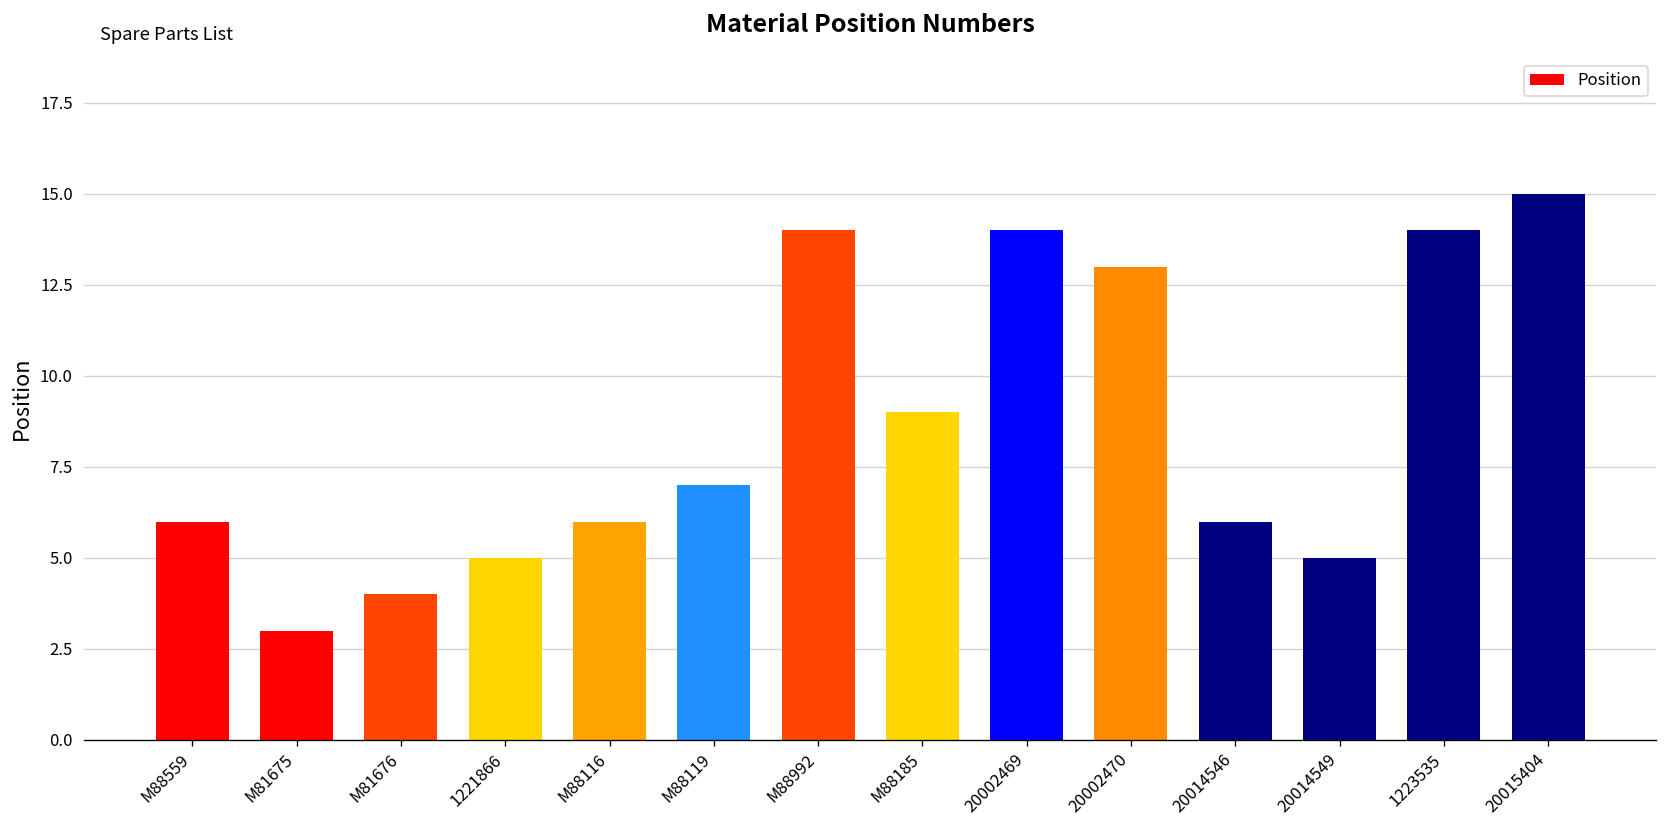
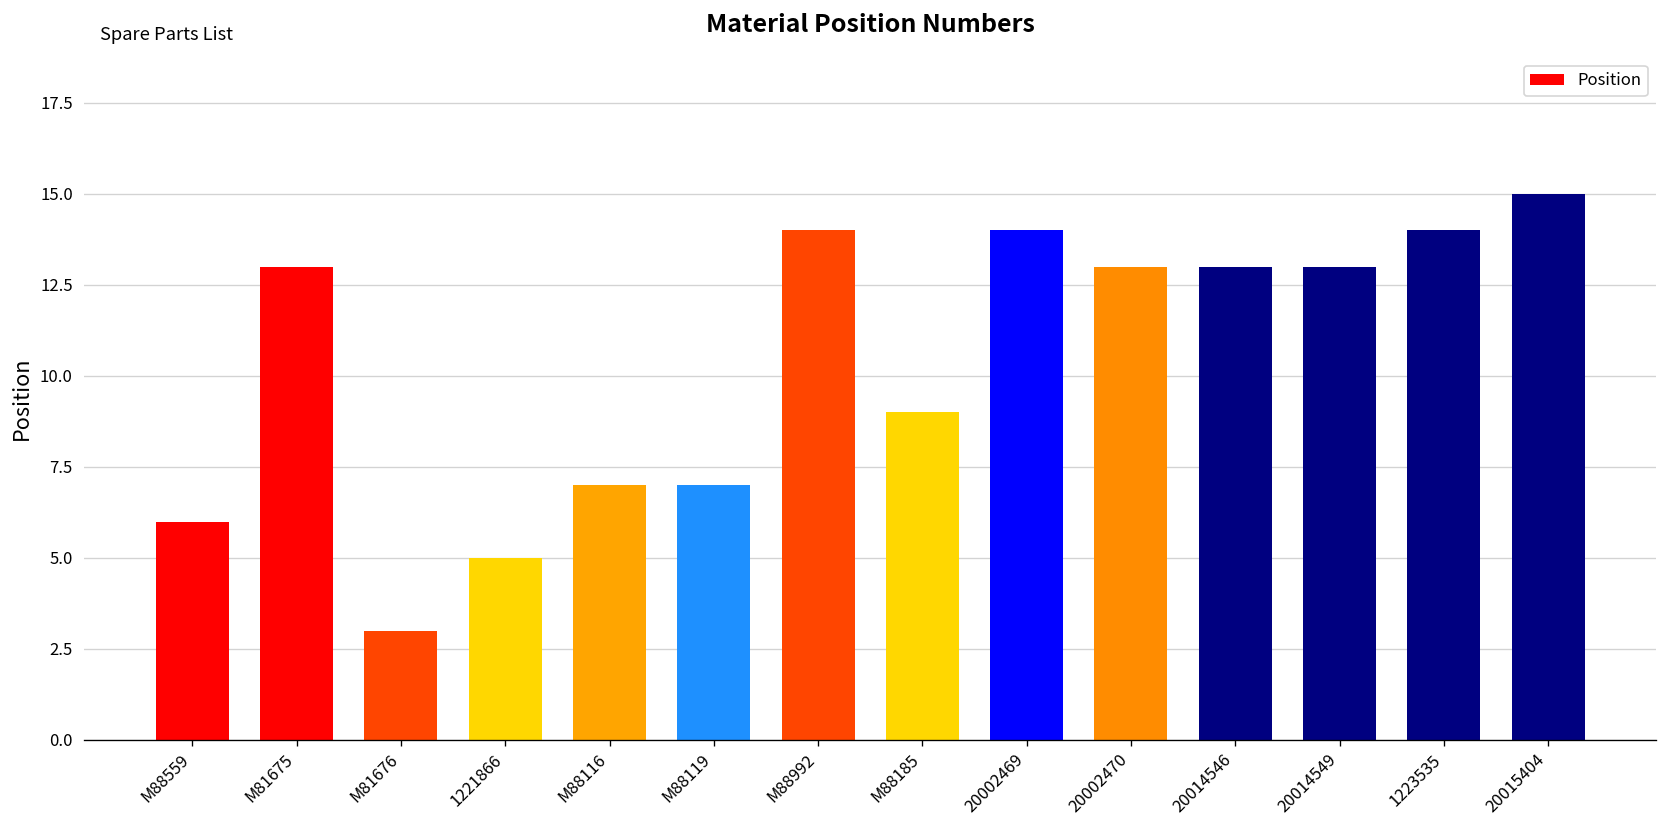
  {
    "M88559": 6,
-   "M81675": 3,
-   "M81676": 4,
+   "M81675": 13,
+   "M81676": 3,
    "1221866": 5,
-   "M88116": 6,
+   "M88116": 7,
    "M88119": 7,
    "M88992": 14,
    "M88185": 9,
    "20002469": 14,
    "20002470": 13,
-   "20014546": 6,
-   "20014549": 5,
+   "20014546": 13,
+   "20014549": 13,
    "1223535": 14,
    "20015404": 15
  }
